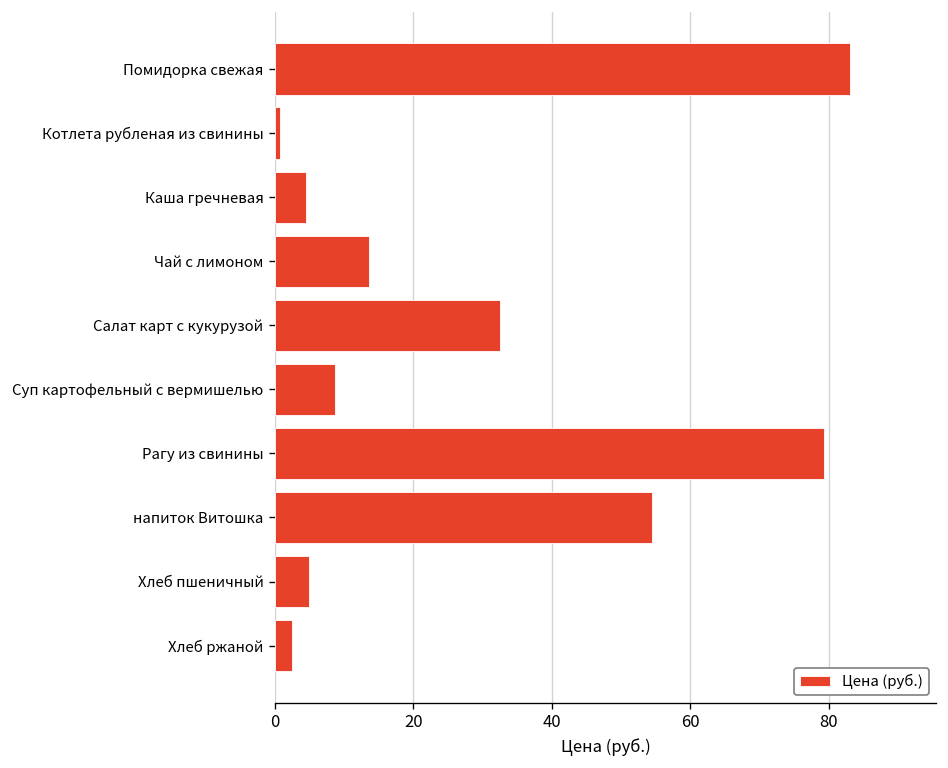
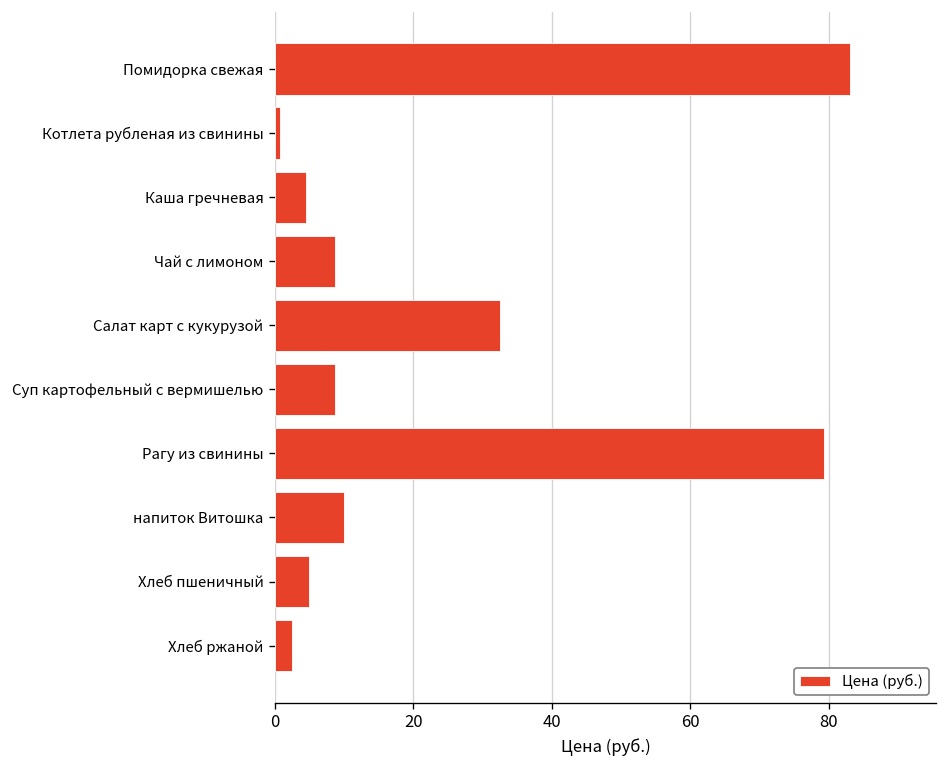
  {
    "Помидорка свежая": 83,
    "Котлета рубленая из свинины": 1,
    "Каша гречневая": 4,
-   "Чай с лимоном": 14,
+   "Чай с лимоном": 9,
    "Салат карт с кукурузой": 32,
    "Суп картофельный с вермишелью": 9,
    "Рагу из свинины": 79,
-   "напиток Витошка": 54,
+   "напиток Витошка": 10,
    "Хлеб пшеничный": 5,
    "Хлеб ржаной": 2
  }
